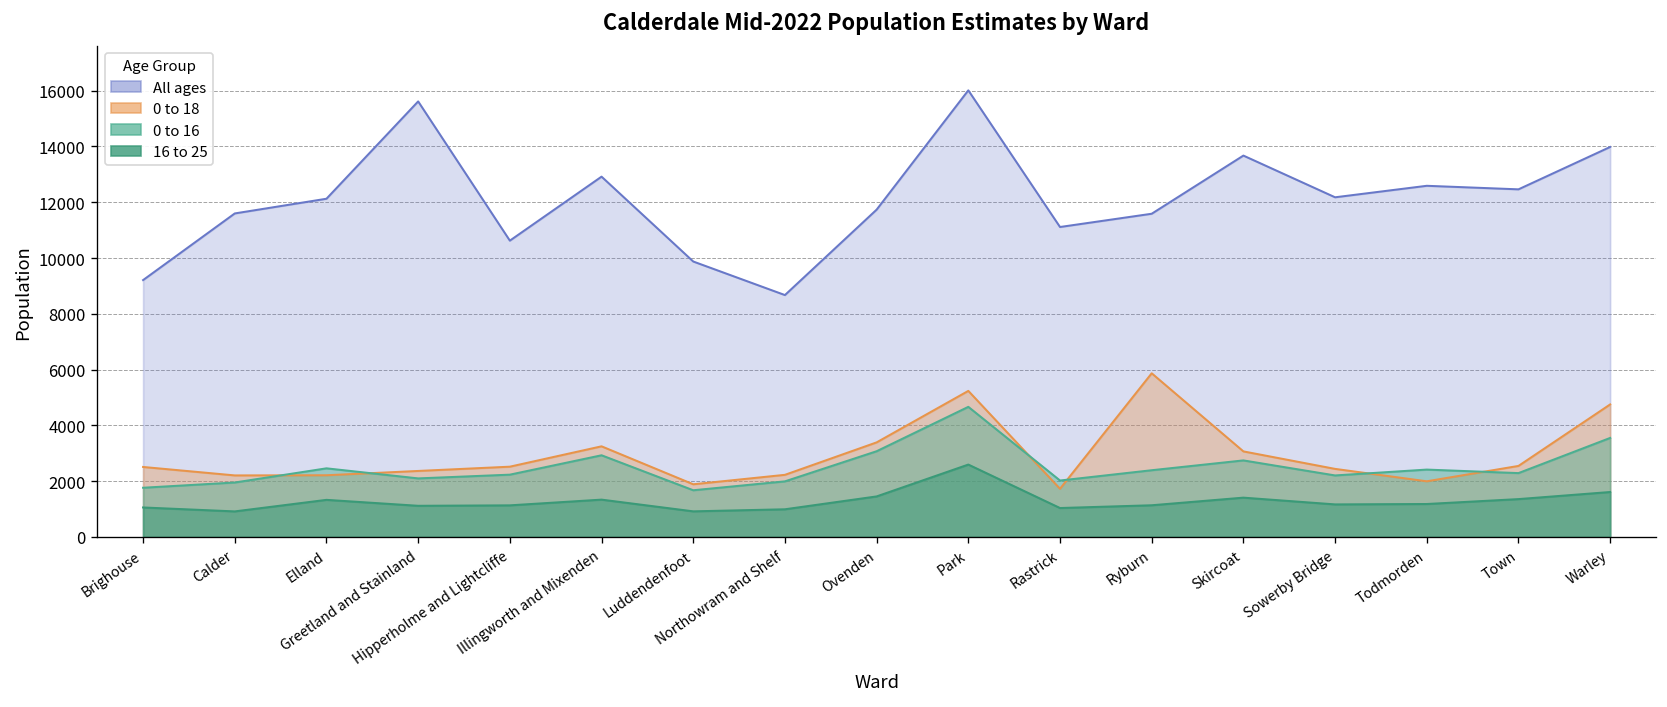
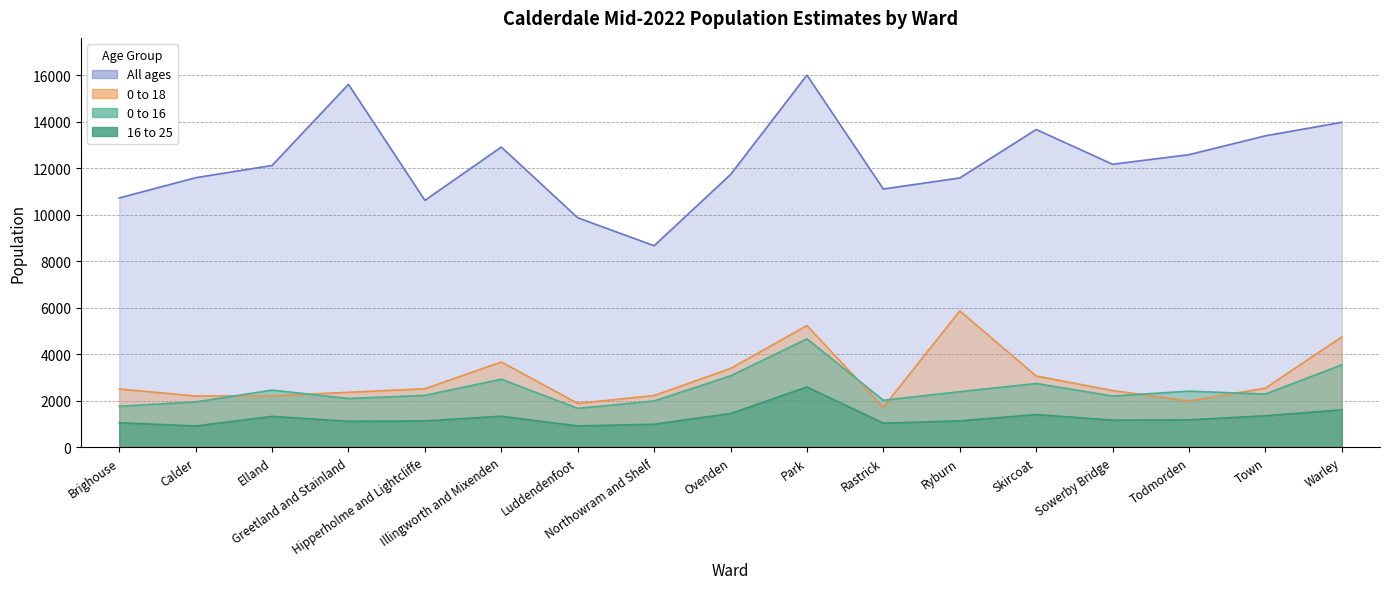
  {
    "All ages": {
-     "Brighouse": 9200,
+     "Brighouse": 10700,
      "Calder": 11600,
      "Elland": 12100,
      "Greetland and Stainland": 15600,
      "Hipperholme and Lightcliffe": 10600,
      "Illingworth and Mixenden": 12900,
      "Luddendenfoot": 9900,
      "Northowram and Shelf": 8700,
      "Ovenden": 11700,
      "Park": 16000,
      "Rastrick": 11100,
      "Ryburn": 11600,
      "Skircoat": 13700,
      "Sowerby Bridge": 12200,
      "Todmorden": 12600,
-     "Town": 12500,
+     "Town": 13400,
      "Warley": 14000
    },
    "0 to 18": {
      "Brighouse": 2500,
      "Calder": 2200,
      "Elland": 2200,
      "Greetland and Stainland": 2400,
      "Hipperholme and Lightcliffe": 2500,
-     "Illingworth and Mixenden": 3300,
+     "Illingworth and Mixenden": 3700,
      "Luddendenfoot": 1900,
      "Northowram and Shelf": 2200,
      "Ovenden": 3400,
      "Park": 5200,
      "Rastrick": 1700,
      "Ryburn": 5900,
      "Skircoat": 3100,
      "Sowerby Bridge": 2400,
      "Todmorden": 2000,
      "Town": 2500,
      "Warley": 4800
    }
  }
